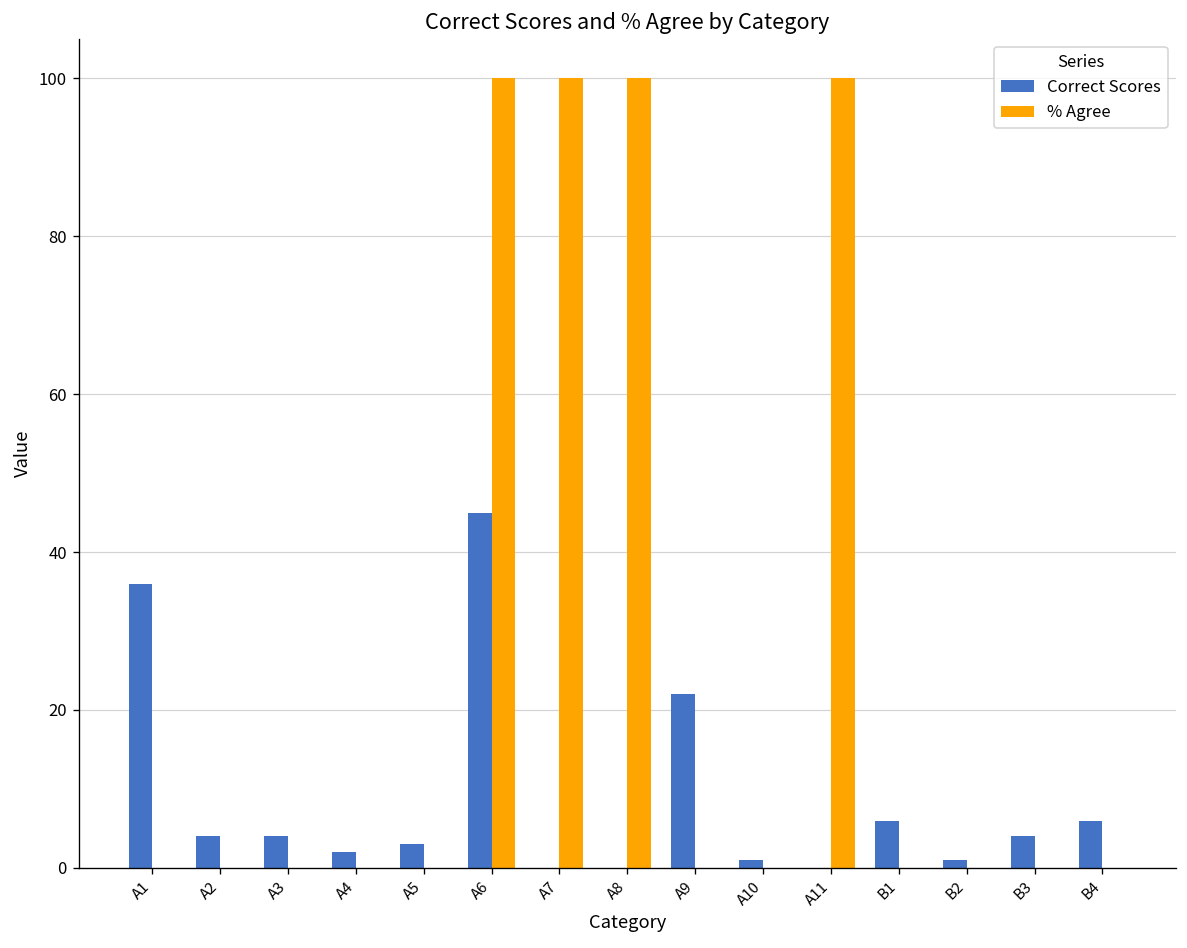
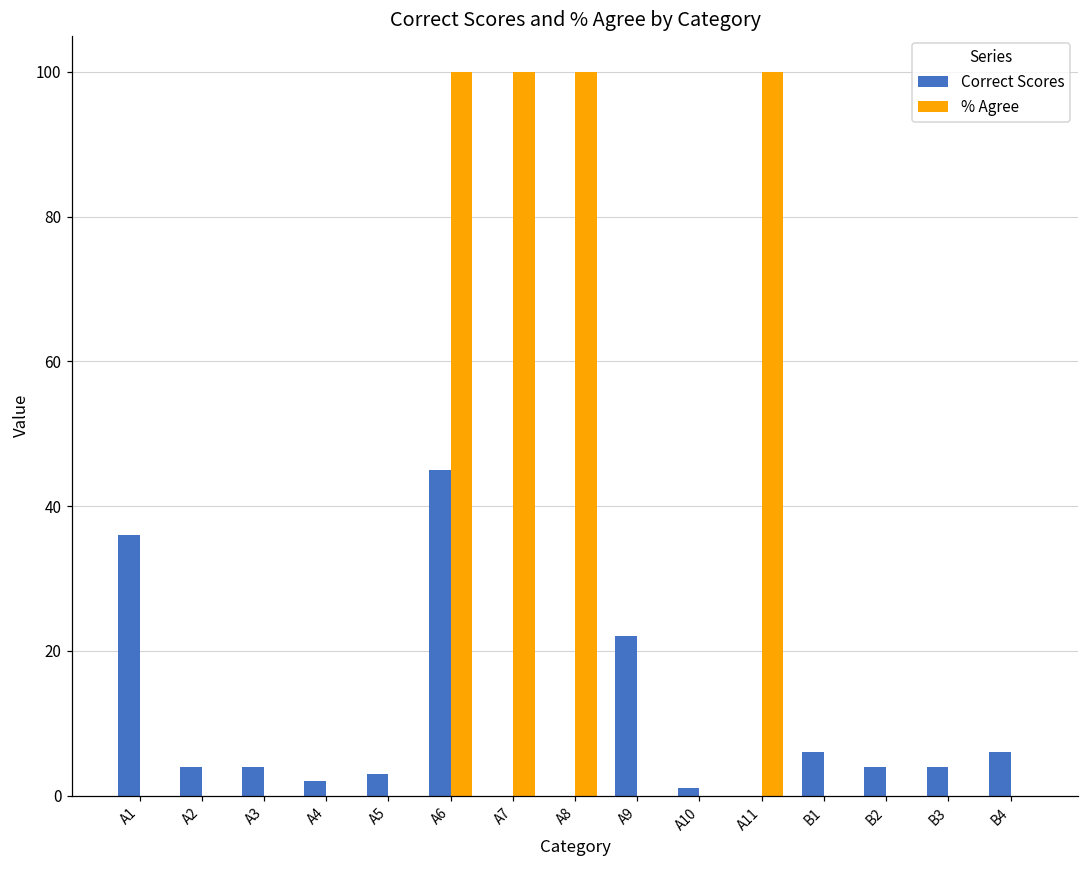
  {
    "Correct Scores": {
      "A1": 36,
      "A2": 4,
      "A3": 4,
      "A4": 2,
      "A5": 3,
      "A6": 45,
      "A7": 0,
      "A8": 0,
      "A9": 22,
      "A10": 1,
      "A11": 0,
      "B1": 6,
-     "B2": 1,
+     "B2": 4,
      "B3": 4,
      "B4": 6
    },
    "% Agree": {
      "A1": 0,
      "A2": 0,
      "A3": 0,
      "A4": 0,
      "A5": 0,
      "A6": 100,
      "A7": 100,
      "A8": 100,
      "A9": 0,
      "A10": 0,
      "A11": 100,
      "B1": 0,
      "B2": 0,
      "B3": 0,
      "B4": 0
    }
  }
